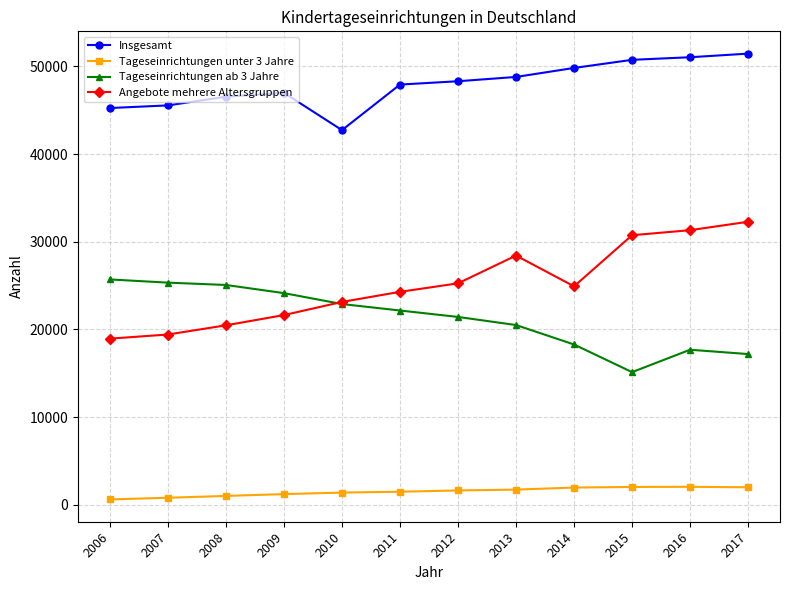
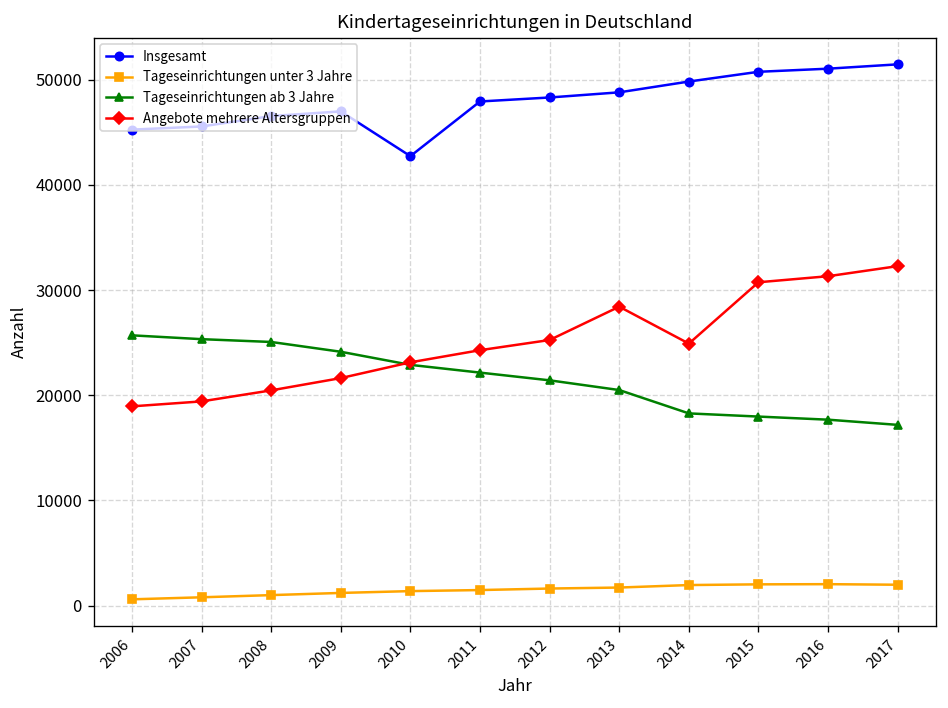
  {
    "Insgesamt": {
      "2006": 45000,
      "2007": 46000,
      "2010": 43000,
      "2011": 48000,
      "2012": 48000,
      "2013": 49000,
      "2014": 50000,
      "2015": 51000,
      "2016": 51000,
      "2017": 51000
    },
    "Tageseinrichtungen unter 3 Jahre": {
      "2006": 1000,
      "2007": 1000,
      "2008": 1000,
      "2009": 1000,
      "2010": 1000,
      "2011": 1000,
      "2012": 2000,
      "2013": 2000,
      "2014": 2000,
      "2015": 2000,
      "2016": 2000,
      "2017": 2000
    },
    "Tageseinrichtungen ab 3 Jahre": {
      "2006": 26000,
      "2007": 25000,
      "2008": 25000,
      "2009": 24000,
      "2011": 22000,
      "2012": 21000,
      "2013": 20000,
      "2014": 18000,
-     "2015": 15000,
+     "2015": 18000,
      "2016": 18000,
      "2017": 17000
    },
    "Angebote mehrere Altersgruppen": {
      "2006": 19000,
      "2007": 19000,
      "2008": 20000,
      "2009": 22000,
      "2011": 24000,
      "2012": 25000,
      "2013": 28000,
      "2014": 25000,
      "2015": 31000,
      "2016": 31000,
      "2017": 32000
    }
  }
